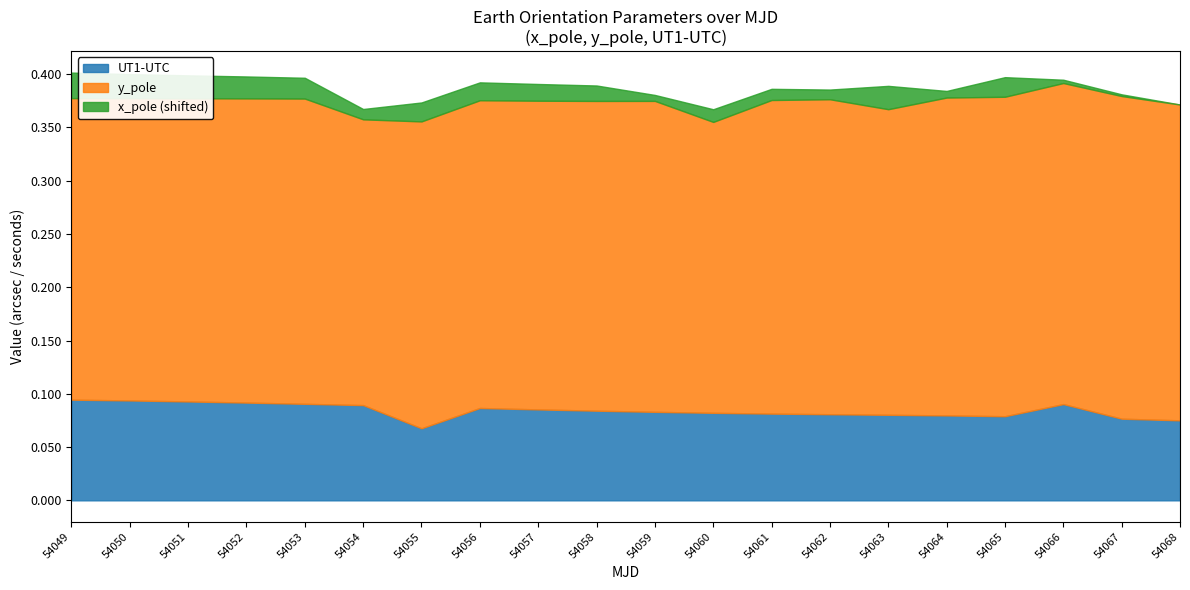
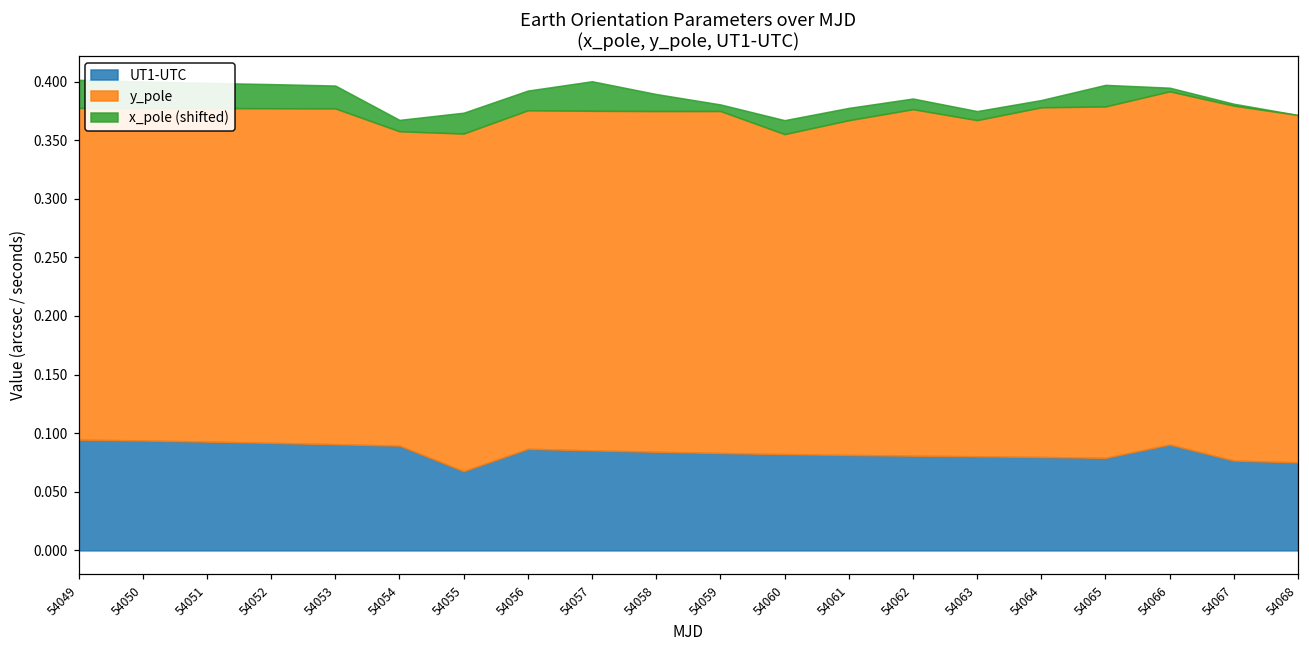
  {
    "UT1-UTC": {
      "54049": 0.094,
      "54050": 0.094,
      "54051": 0.093,
      "54052": 0.092,
      "54053": 0.091,
      "54054": 0.089,
      "54055": 0.068,
      "54056": 0.087,
      "54057": 0.085,
      "54058": 0.084,
      "54059": 0.083,
      "54060": 0.082,
      "54061": 0.081,
      "54062": 0.081,
      "54063": 0.080,
      "54064": 0.080,
      "54065": 0.079,
      "54066": 0.090,
      "54067": 0.077,
      "54068": 0.075
    },
    "y_pole": {
      "54049": 0.283,
      "54052": 0.285,
      "54053": 0.286,
      "54054": 0.268,
      "54055": 0.288,
      "54056": 0.289,
      "54057": 0.290,
      "54058": 0.291,
      "54059": 0.292,
      "54060": 0.273,
-     "54061": 0.294,
+     "54061": 0.286,
      "54062": 0.296,
      "54063": 0.287,
      "54064": 0.298,
      "54065": 0.300,
      "54066": 0.301
    },
    "x_pole (shifted)": {
      "54049": 0.024,
      "54052": 0.021,
      "54053": 0.020,
      "54054": 0.010,
      "54055": 0.018,
      "54056": 0.017,
-     "54057": 0.016,
+     "54057": 0.025,
      "54058": 0.015,
      "54059": 0.006,
      "54060": 0.012,
      "54061": 0.011,
      "54062": 0.009,
-     "54063": 0.022,
+     "54063": 0.008,
      "54064": 0.006,
      "54065": 0.018,
      "54066": 0.003
    }
  }
